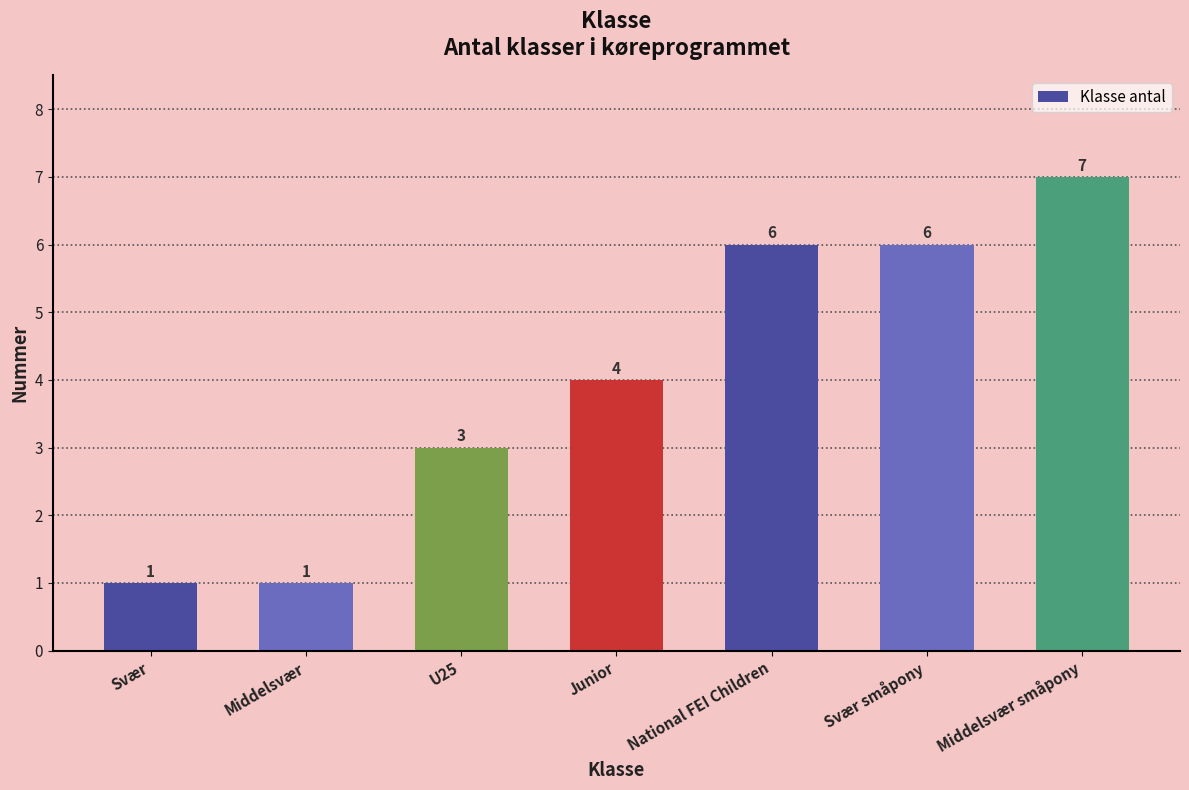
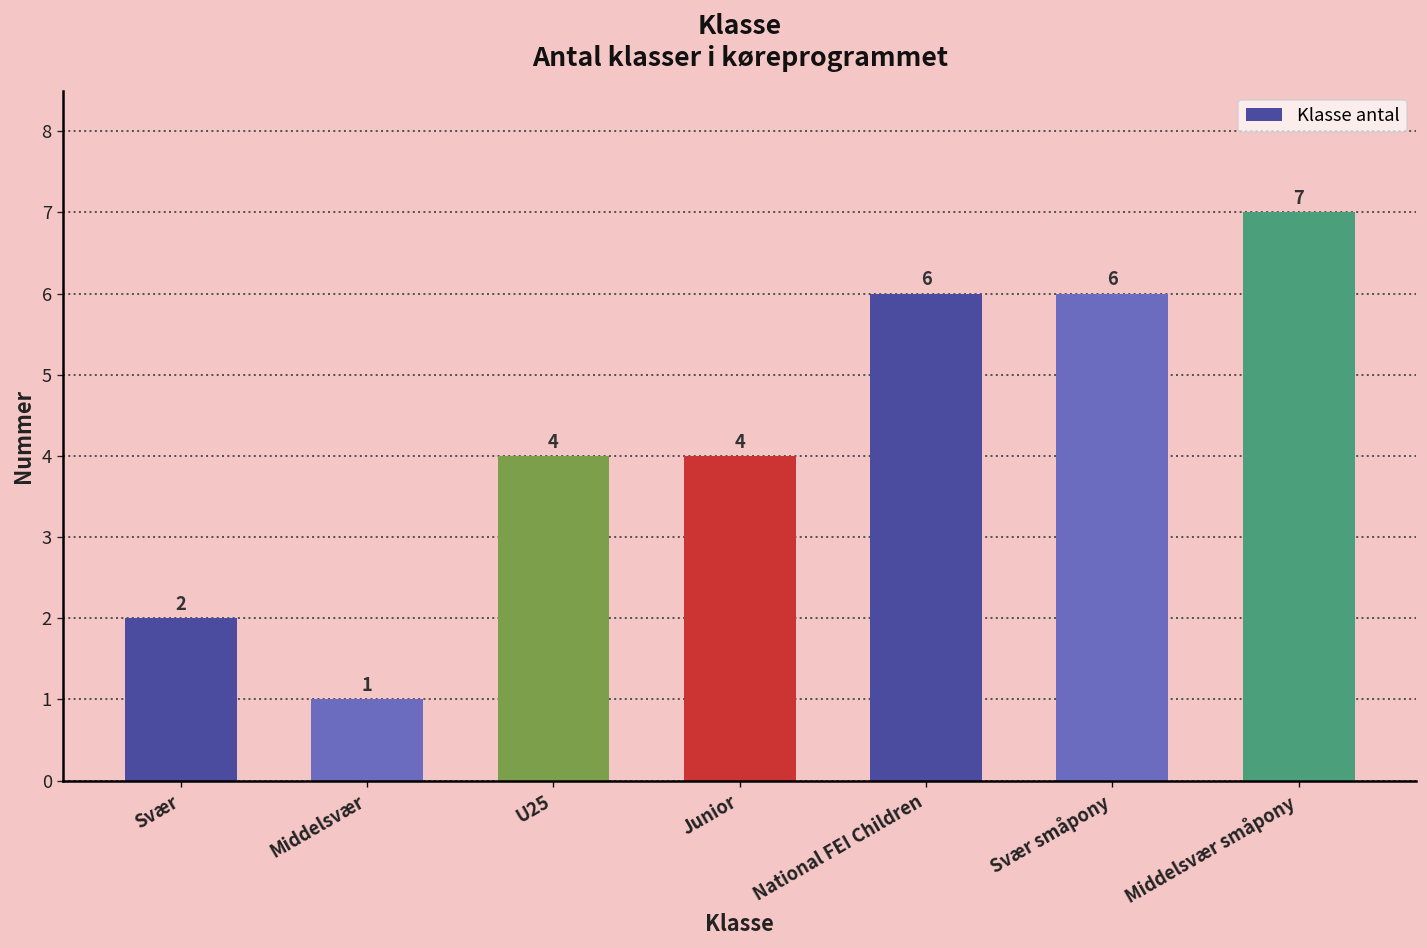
  {
-   "Svær": 1,
+   "Svær": 2,
    "Middelsvær": 1,
-   "U25": 3,
+   "U25": 4,
    "Junior": 4,
    "National FEI Children": 6,
    "Svær småpony": 6,
    "Middelsvær småpony": 7
  }
